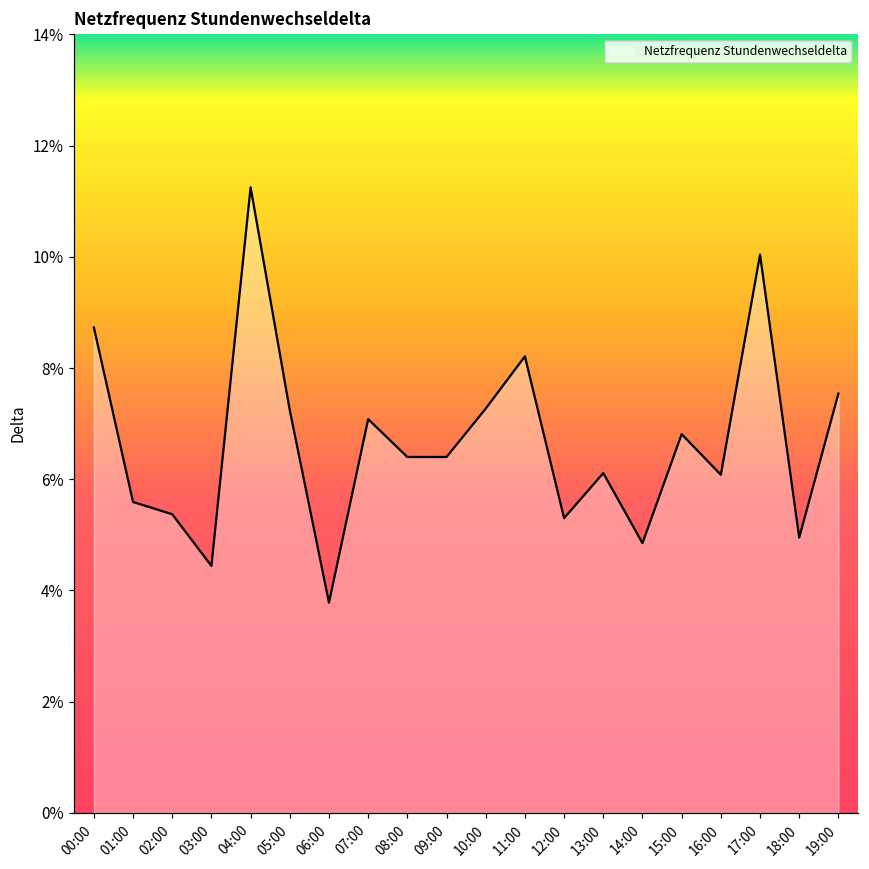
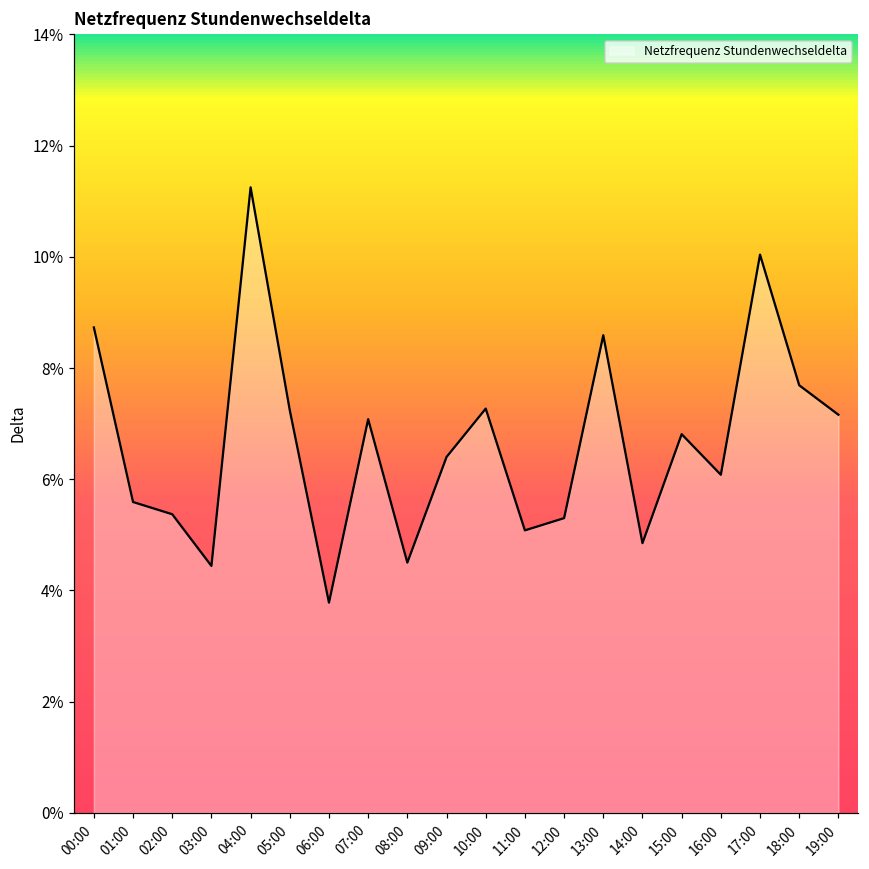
  {
    "00:00": "8.7%",
    "01:00": "5.6%",
    "02:00": "5.4%",
    "03:00": "4.4%",
    "04:00": "11.3%",
    "05:00": "7.2%",
    "06:00": "3.8%",
    "07:00": "7.1%",
-   "08:00": "6.4%",
+   "08:00": "4.5%",
    "09:00": "6.4%",
    "10:00": "7.3%",
-   "11:00": "8.2%",
+   "11:00": "5.1%",
    "12:00": "5.3%",
-   "13:00": "6.1%",
+   "13:00": "8.6%",
    "14:00": "4.9%",
    "15:00": "6.8%",
    "16:00": "6.1%",
    "17:00": "10.0%",
-   "18:00": "5.0%",
-   "19:00": "7.5%"
+   "18:00": "7.7%",
+   "19:00": "7.2%"
  }
